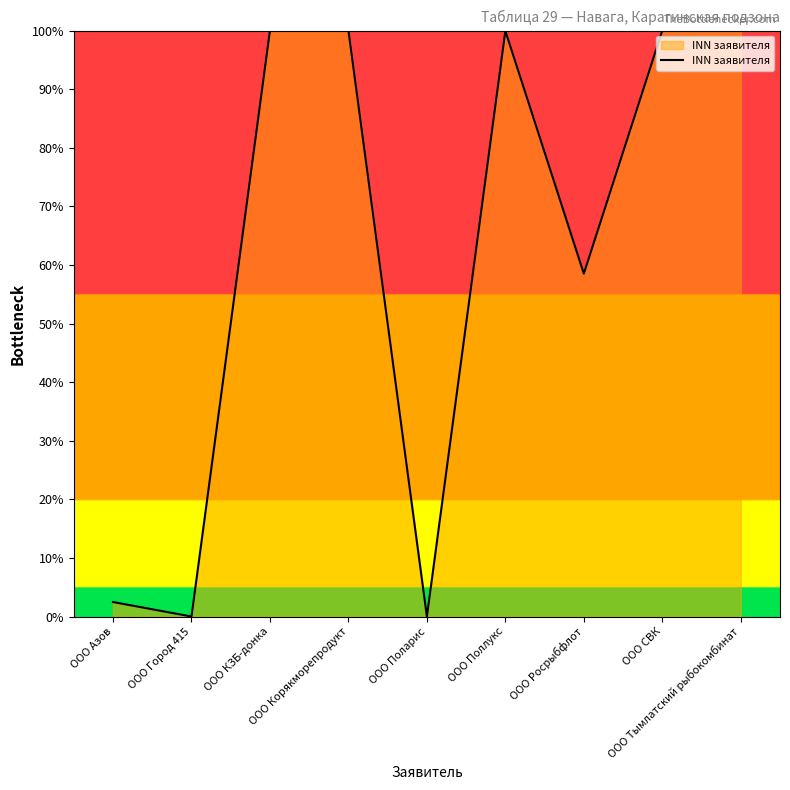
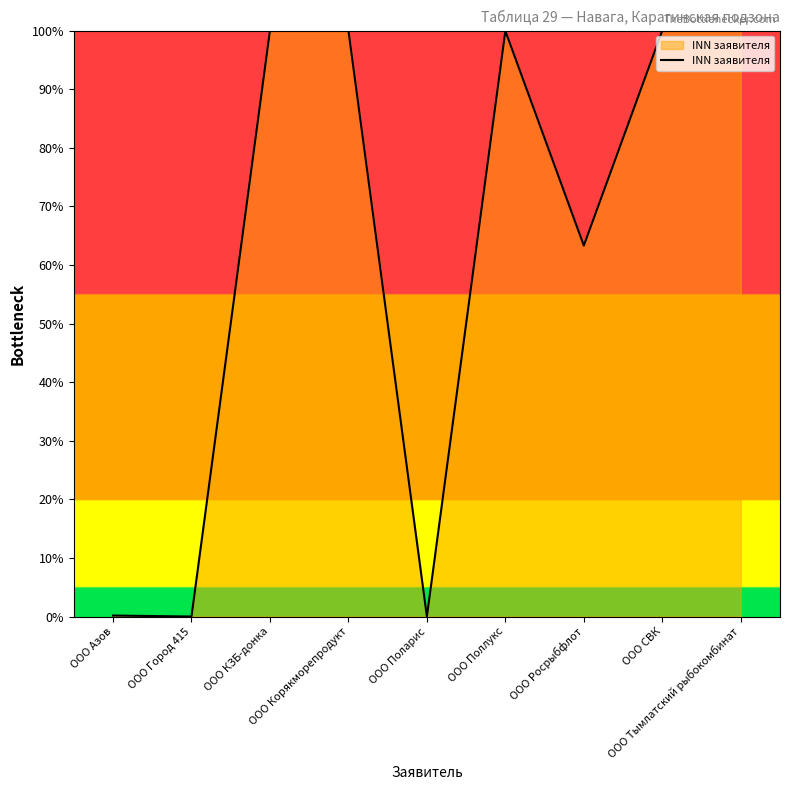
  {
-   "ООО Азов": "2%",
+   "ООО Азов": "0%",
    "ООО Город 415": "0%",
    "ООО КЗБ-донка": "100%",
    "ООО Корякморепродукт": "100%",
    "ООО Поларис": "0%",
    "ООО Поллукс": "100%",
-   "ООО Росрыбфлот": "59%",
+   "ООО Росрыбфлот": "63%",
    "ООО СВК": "100%",
    "ООО Тымлатский рыбокомбинат": "100%"
  }
